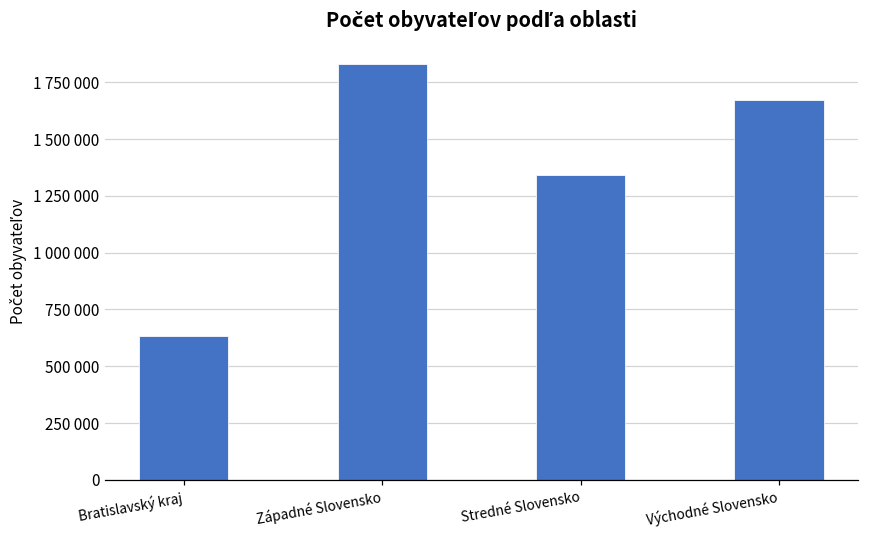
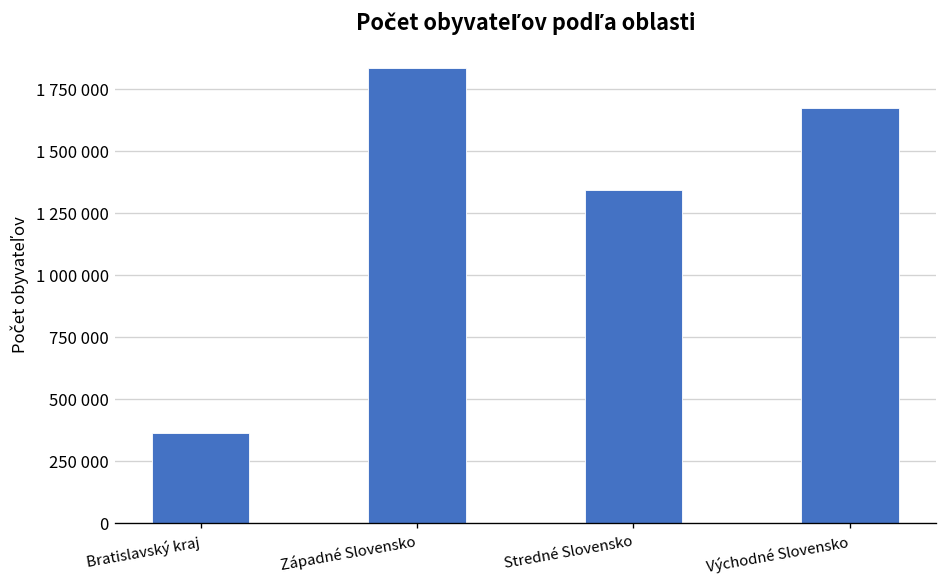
  {
-   "Bratislavský kraj": 630000,
+   "Bratislavský kraj": 360000,
    "Západné Slovensko": 1830000,
    "Stredné Slovensko": 1340000,
    "Východné Slovensko": 1670000
  }
